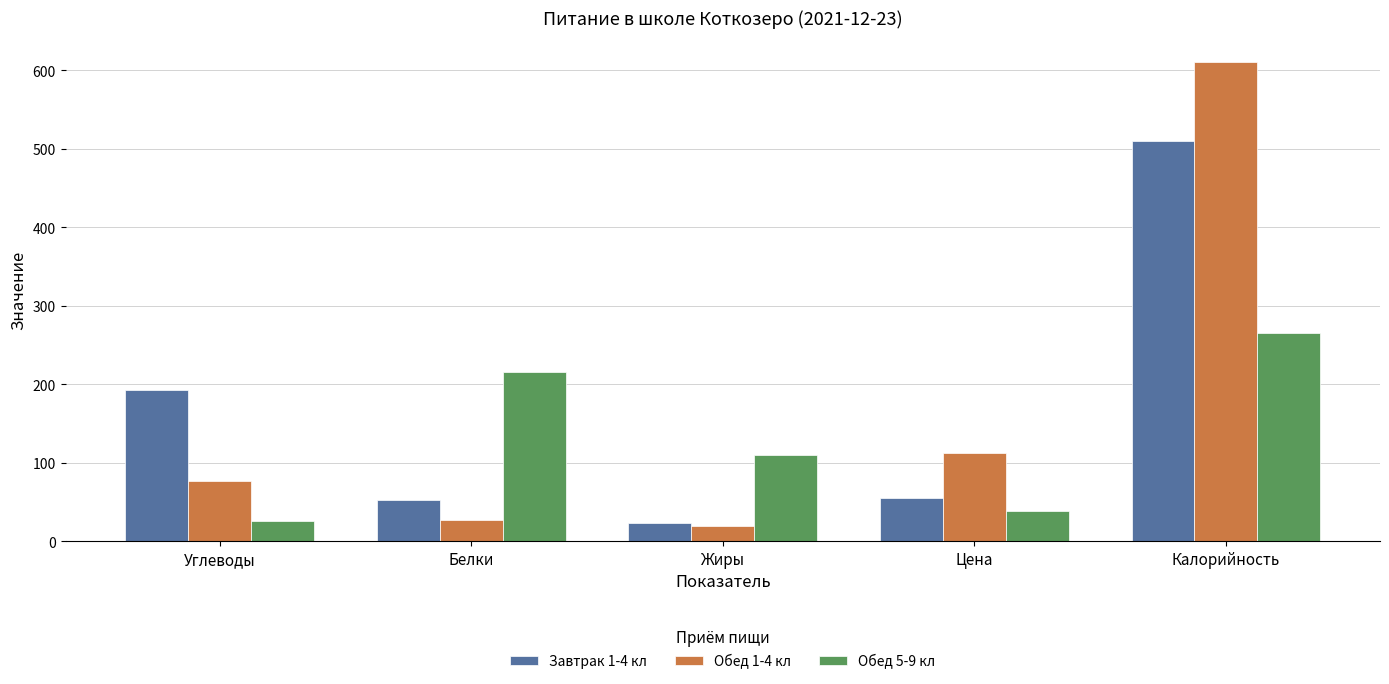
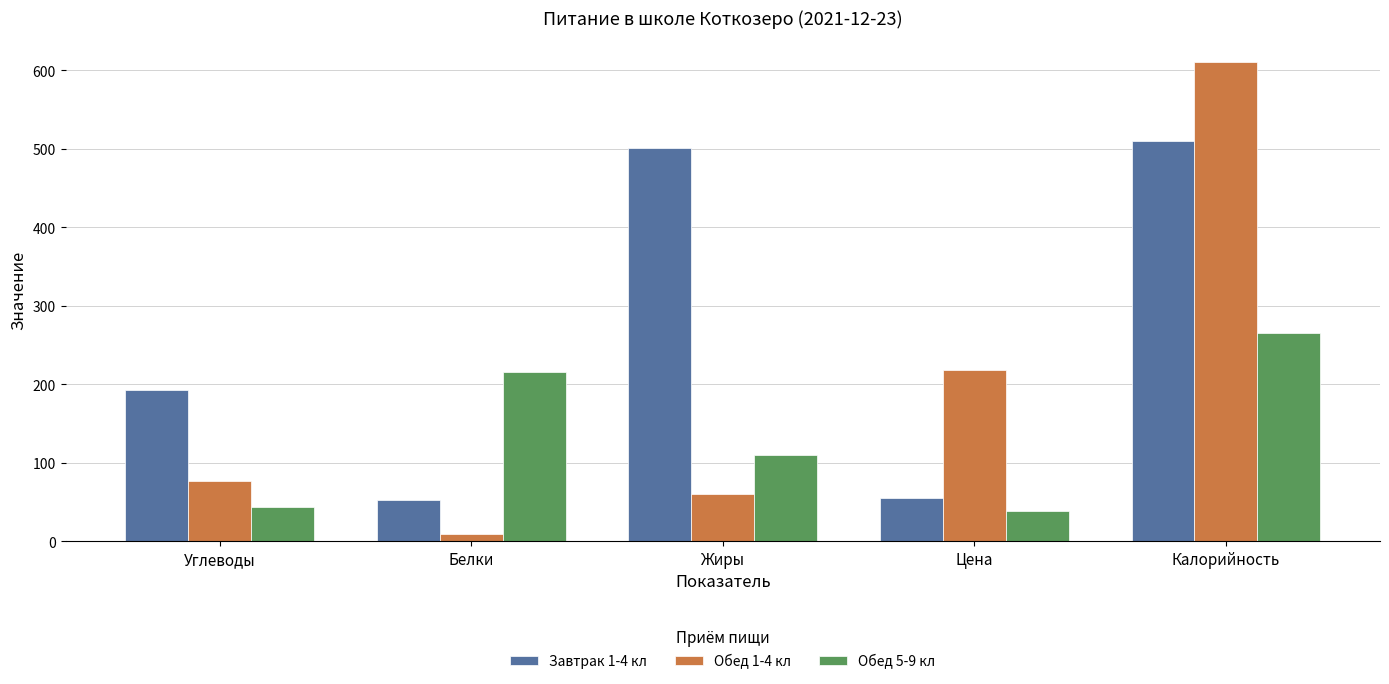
  {
    "Завтрак 1-4 кл": {
      "Углеводы": 190,
      "Белки": 50,
-     "Жиры": 20,
+     "Жиры": 500,
      "Цена": 50,
      "Калорийность": 510
    },
    "Обед 1-4 кл": {
      "Углеводы": 80,
-     "Белки": 30,
-     "Жиры": 20,
-     "Цена": 110,
+     "Белки": 10,
+     "Жиры": 60,
+     "Цена": 220,
      "Калорийность": 610
    },
    "Обед 5-9 кл": {
-     "Углеводы": 30,
+     "Углеводы": 40,
      "Белки": 220,
      "Жиры": 110,
      "Цена": 40,
      "Калорийность": 270
    }
  }
